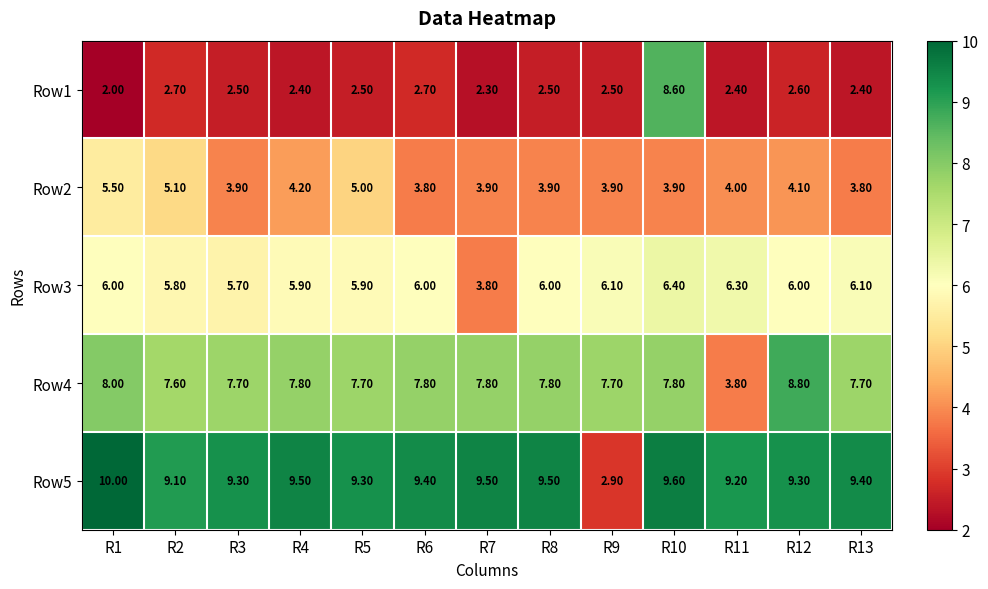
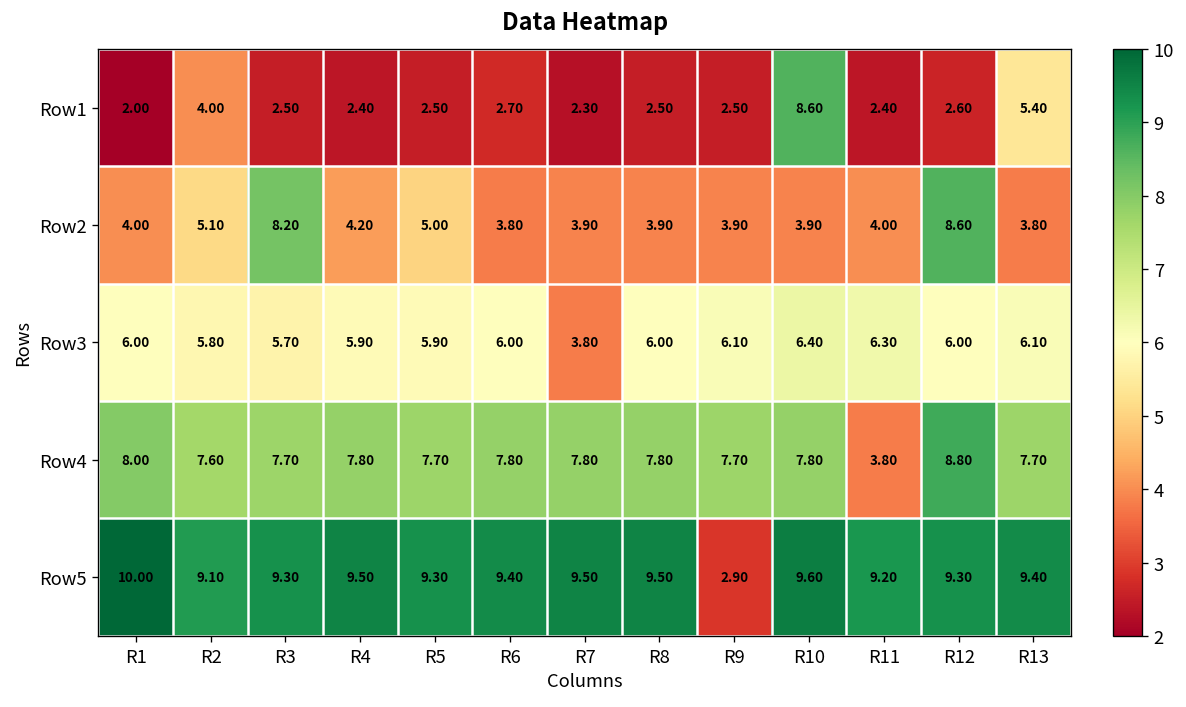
  {
    "Row1": {
      "R1": 2.00,
-     "R2": 2.70,
+     "R2": 4.00,
      "R3": 2.50,
      "R4": 2.40,
      "R5": 2.50,
      "R6": 2.70,
      "R7": 2.30,
      "R8": 2.50,
      "R9": 2.50,
      "R10": 8.60,
      "R11": 2.40,
      "R12": 2.60,
-     "R13": 2.40
+     "R13": 5.40
    },
    "Row2": {
-     "R1": 5.50,
+     "R1": 4.00,
      "R2": 5.10,
-     "R3": 3.90,
+     "R3": 8.20,
      "R4": 4.20,
      "R5": 5.00,
      "R6": 3.80,
      "R7": 3.90,
      "R8": 3.90,
      "R9": 3.90,
      "R10": 3.90,
      "R11": 4.00,
-     "R12": 4.10,
+     "R12": 8.60,
      "R13": 3.80
    },
    "Row3": {
      "R1": 6.00,
      "R2": 5.80,
      "R3": 5.70,
      "R4": 5.90,
      "R5": 5.90,
      "R6": 6.00,
      "R7": 3.80,
      "R8": 6.00,
      "R9": 6.10,
      "R10": 6.40,
      "R11": 6.30,
      "R12": 6.00,
      "R13": 6.10
    },
    "Row4": {
      "R1": 8.00,
      "R2": 7.60,
      "R3": 7.70,
      "R4": 7.80,
      "R5": 7.70,
      "R6": 7.80,
      "R7": 7.80,
      "R8": 7.80,
      "R9": 7.70,
      "R10": 7.80,
      "R11": 3.80,
      "R12": 8.80,
      "R13": 7.70
    },
    "Row5": {
      "R1": 10.00,
      "R2": 9.10,
      "R3": 9.30,
      "R4": 9.50,
      "R5": 9.30,
      "R6": 9.40,
      "R7": 9.50,
      "R8": 9.50,
      "R9": 2.90,
      "R10": 9.60,
      "R11": 9.20,
      "R12": 9.30,
      "R13": 9.40
    }
  }
